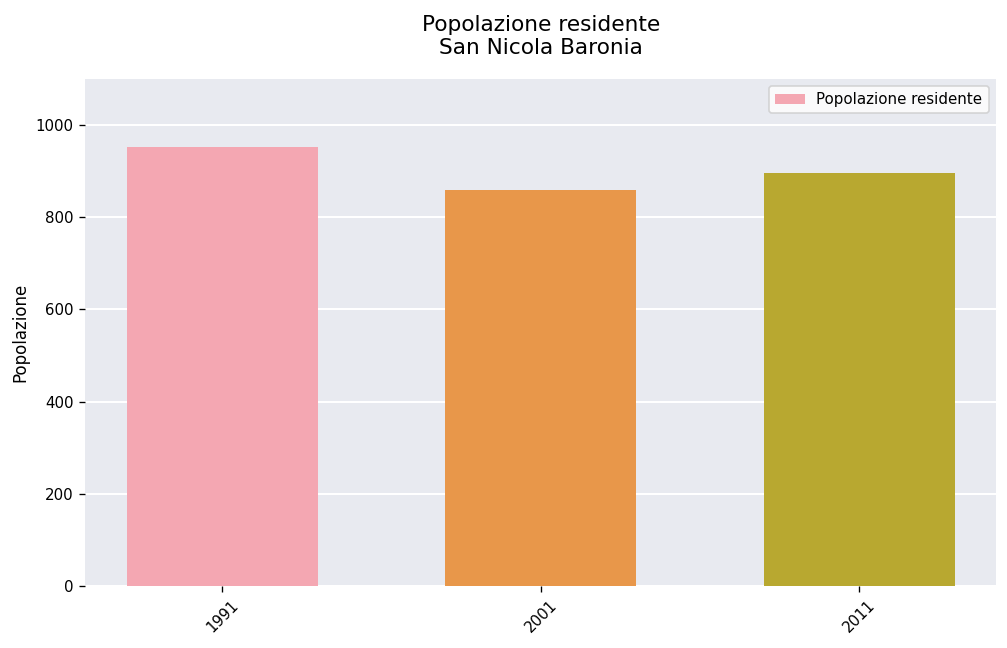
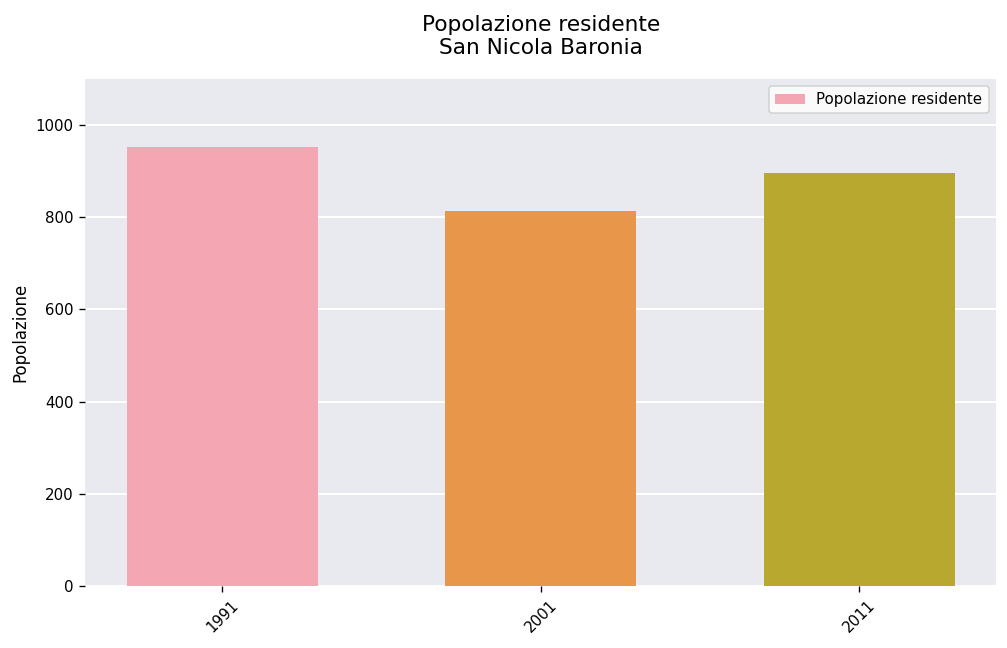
  {
    "1991": 950,
-   "2001": 860,
+   "2001": 810,
    "2011": 900
  }
